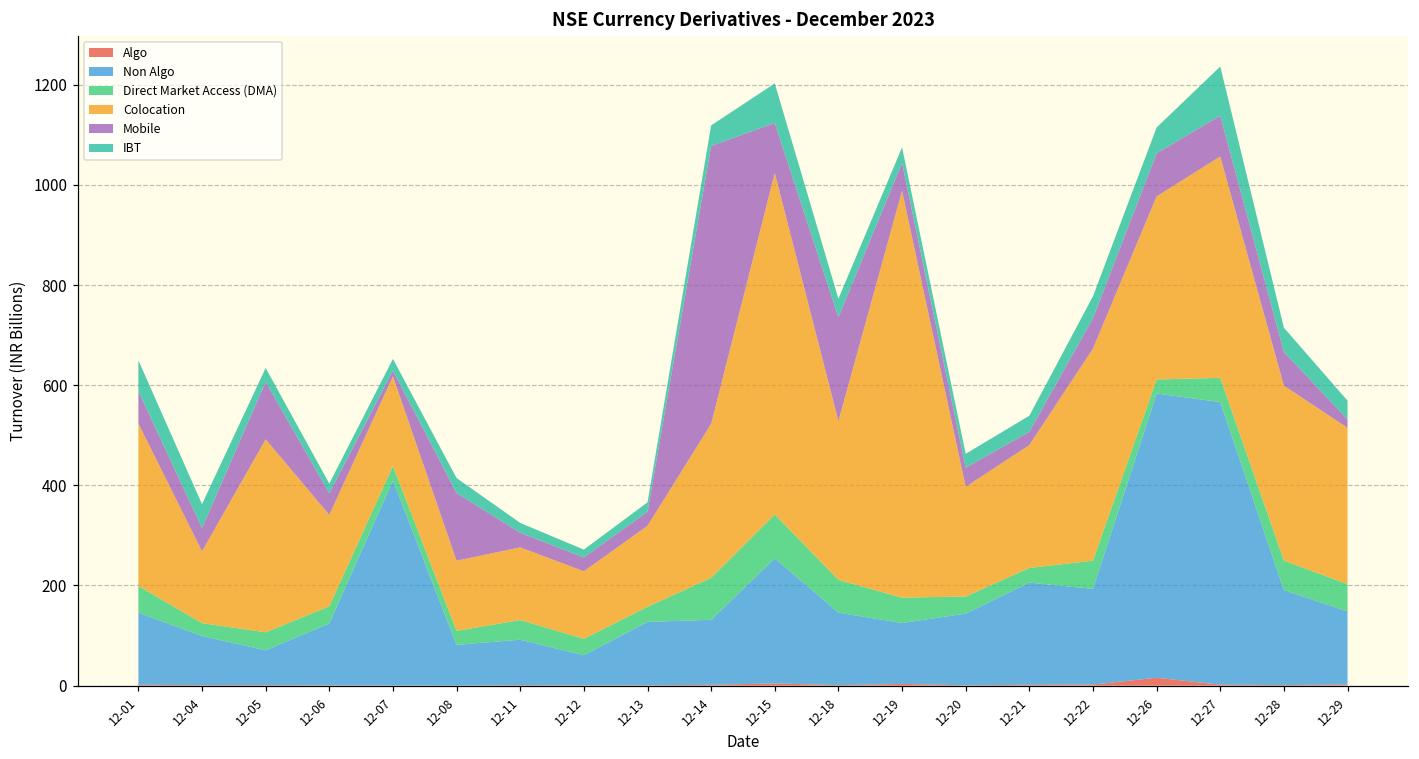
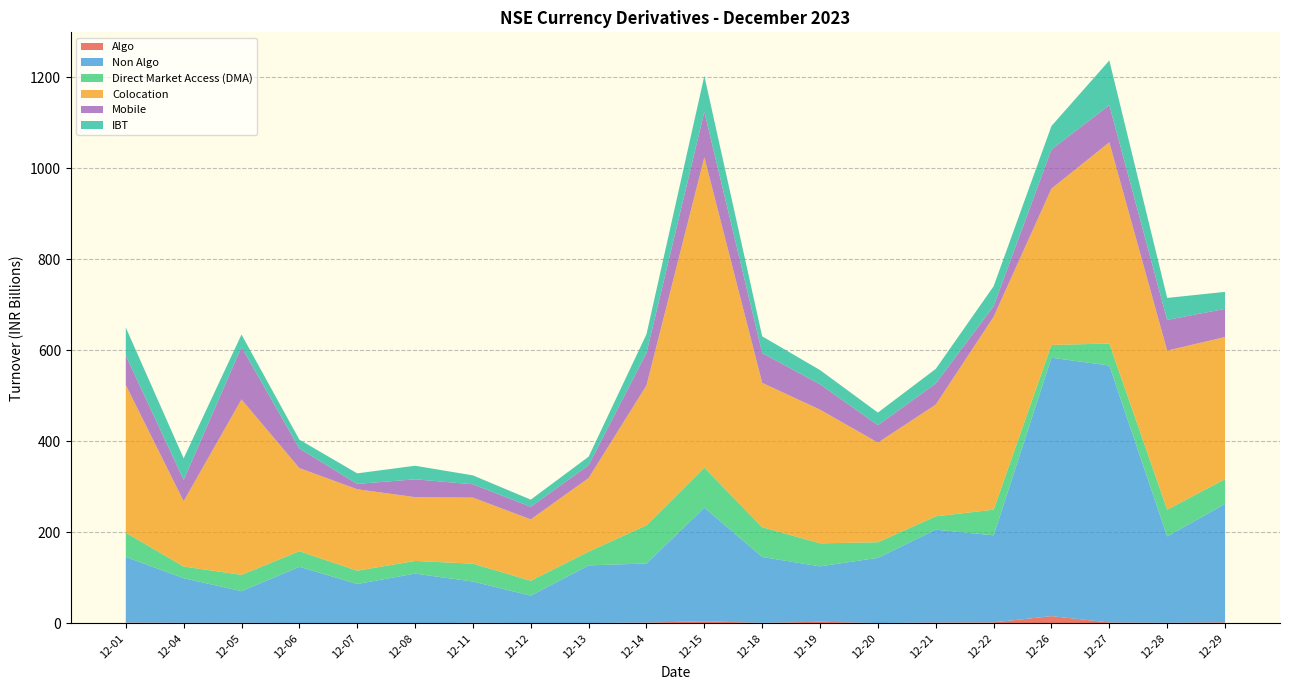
  {
    "Algo": {
      "12-26": 20
    },
    "Non Algo": {
      "12-01": 140,
      "12-04": 100,
      "12-05": 70,
      "12-06": 120,
-     "12-07": 410,
-     "12-08": 80,
+     "12-07": 90,
+     "12-08": 110,
      "12-11": 90,
      "12-12": 60,
      "12-13": 130,
      "12-14": 130,
      "12-15": 250,
      "12-18": 140,
      "12-19": 120,
      "12-20": 140,
      "12-21": 200,
      "12-22": 190,
      "12-26": 570,
      "12-27": 560,
      "12-28": 190,
-     "12-29": 150
+     "12-29": 260
    },
    "Colocation": {
      "12-01": 320,
      "12-04": 140,
      "12-05": 390,
      "12-06": 180,
      "12-07": 180,
      "12-08": 140,
      "12-11": 150,
      "12-12": 130,
      "12-13": 160,
      "12-14": 310,
      "12-15": 680,
      "12-18": 320,
-     "12-19": 810,
+     "12-19": 290,
      "12-20": 220,
      "12-21": 250,
      "12-22": 420,
-     "12-26": 370,
+     "12-26": 340,
      "12-27": 440,
      "12-28": 350,
      "12-29": 310
    },
    "Mobile": {
      "12-01": 60,
      "12-04": 50,
      "12-05": 110,
      "12-06": 40,
      "12-07": 10,
-     "12-08": 140,
+     "12-08": 40,
      "12-11": 30,
      "12-12": 30,
      "12-13": 30,
-     "12-14": 560,
+     "12-14": 70,
      "12-15": 100,
-     "12-18": 210,
+     "12-18": 70,
      "12-19": 60,
      "12-20": 40,
-     "12-21": 30,
-     "12-22": 60,
+     "12-21": 50,
+     "12-22": 20,
      "12-26": 90,
      "12-27": 80,
      "12-28": 70,
-     "12-29": 20
+     "12-29": 60
    }
  }
